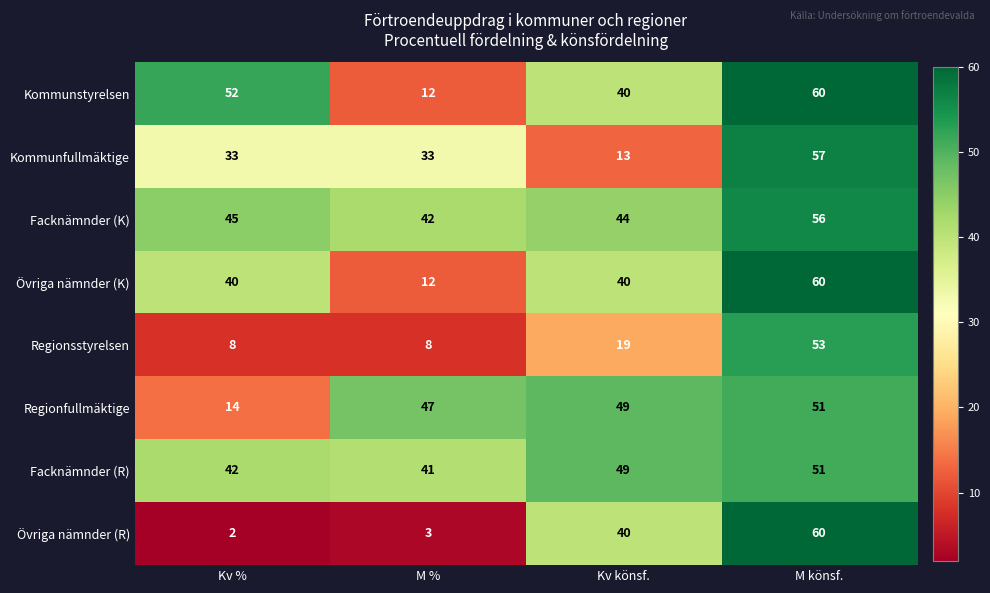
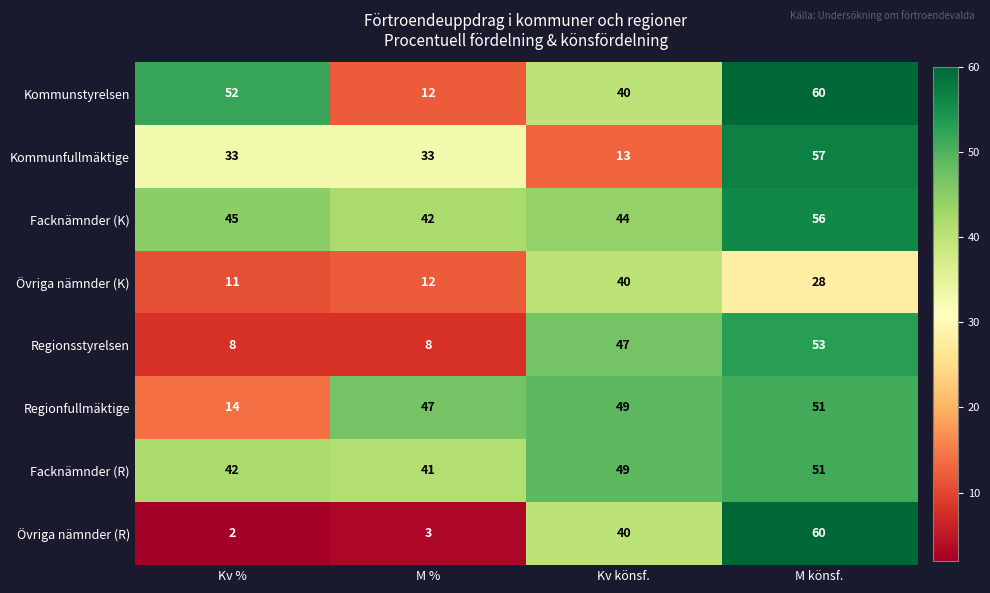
  {
    "Kommunstyrelsen": {
      "Kv %": 52,
      "M %": 12,
      "Kv könsf.": 40,
      "M könsf.": 60
    },
    "Kommunfullmäktige": {
      "Kv %": 33,
      "M %": 33,
      "Kv könsf.": 13,
      "M könsf.": 57
    },
    "Facknämnder (K)": {
      "Kv %": 45,
      "M %": 42,
      "Kv könsf.": 44,
      "M könsf.": 56
    },
    "Övriga nämnder (K)": {
-     "Kv %": 40,
+     "Kv %": 11,
      "M %": 12,
      "Kv könsf.": 40,
-     "M könsf.": 60
+     "M könsf.": 28
    },
    "Regionsstyrelsen": {
      "Kv %": 8,
      "M %": 8,
-     "Kv könsf.": 19,
+     "Kv könsf.": 47,
      "M könsf.": 53
    },
    "Regionfullmäktige": {
      "Kv %": 14,
      "M %": 47,
      "Kv könsf.": 49,
      "M könsf.": 51
    },
    "Facknämnder (R)": {
      "Kv %": 42,
      "M %": 41,
      "Kv könsf.": 49,
      "M könsf.": 51
    },
    "Övriga nämnder (R)": {
      "Kv %": 2,
      "M %": 3,
      "Kv könsf.": 40,
      "M könsf.": 60
    }
  }
